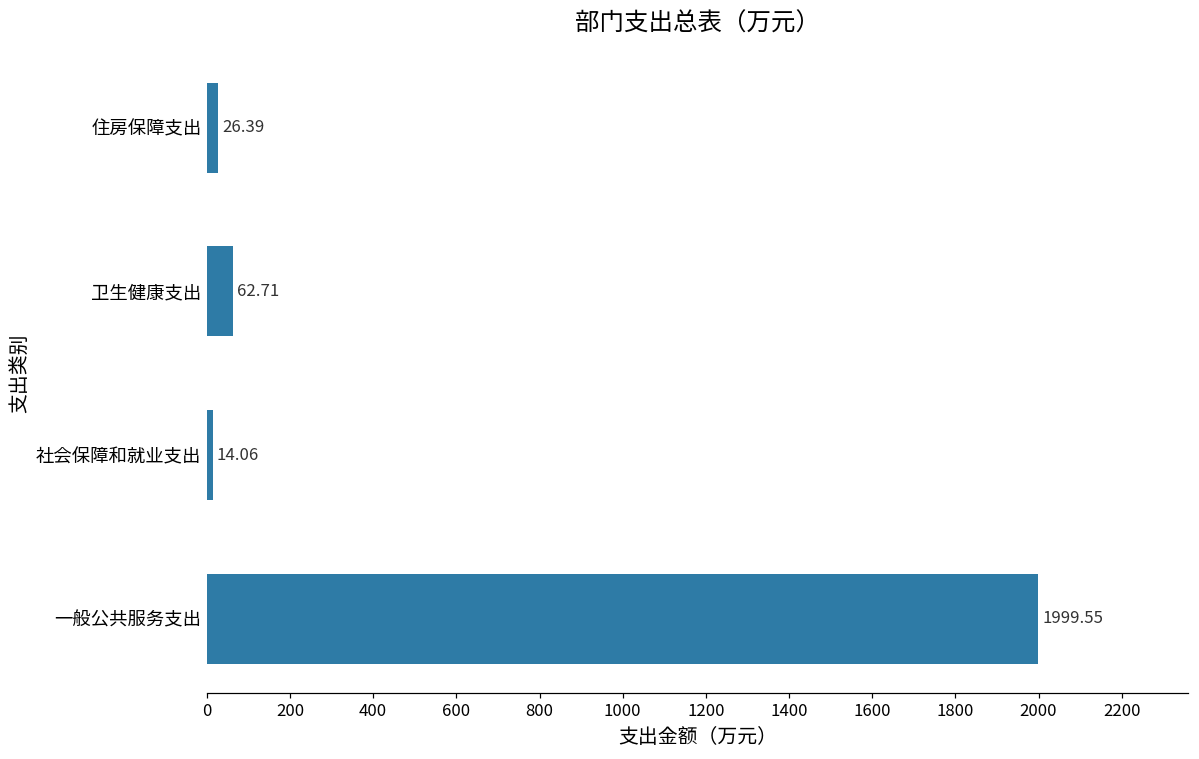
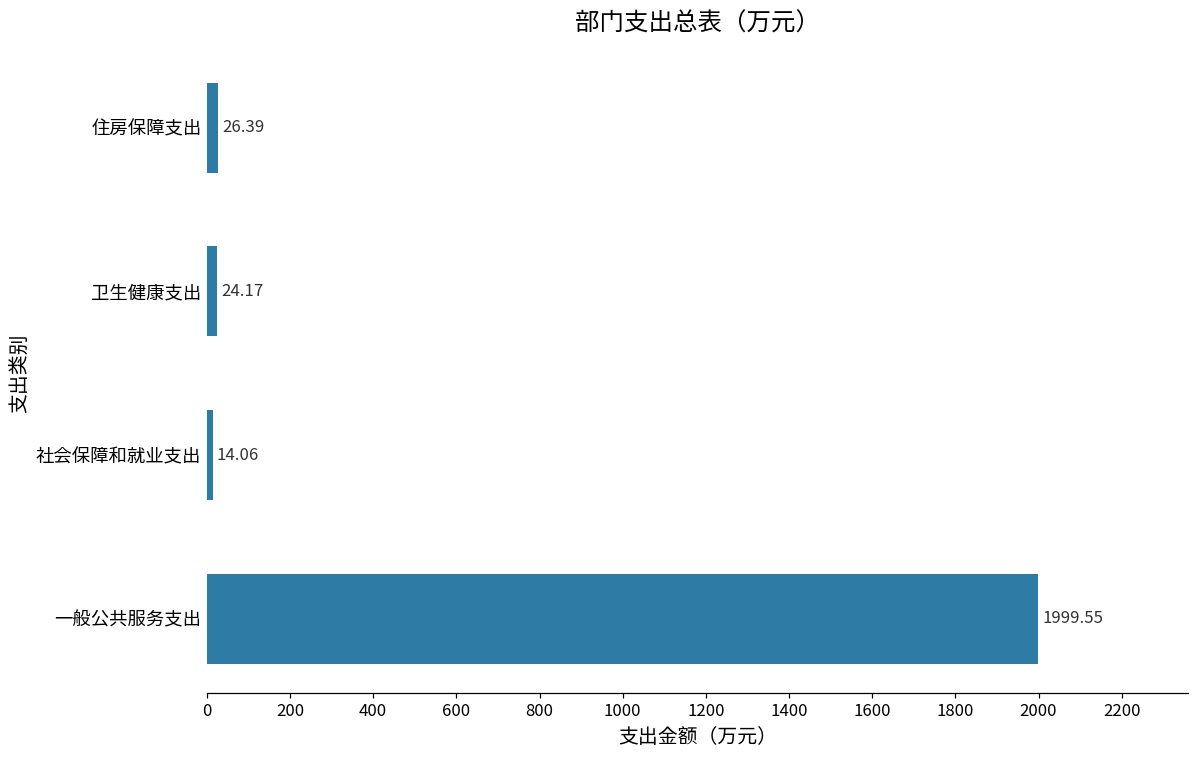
  {
    "住房保障支出": 26.39,
-   "卫生健康支出": 62.71,
+   "卫生健康支出": 24.17,
    "社会保障和就业支出": 14.06,
    "一般公共服务支出": 1999.55
  }
